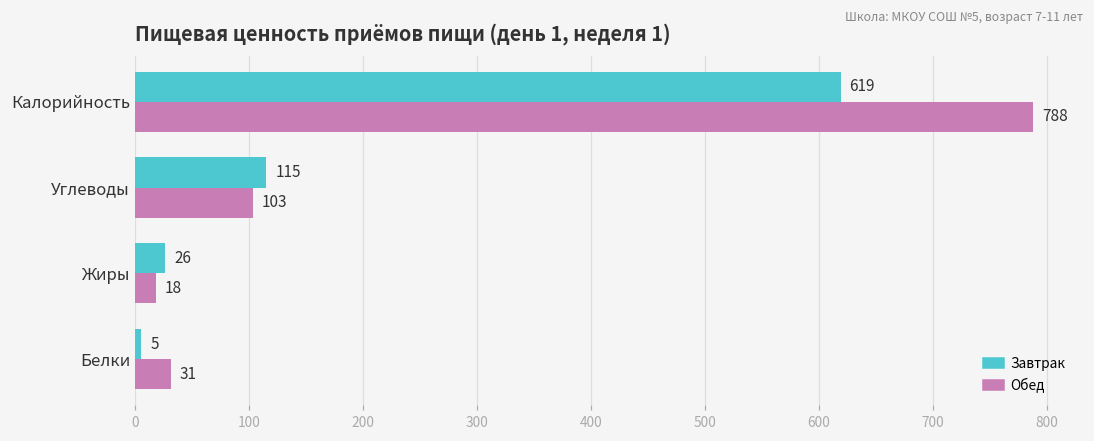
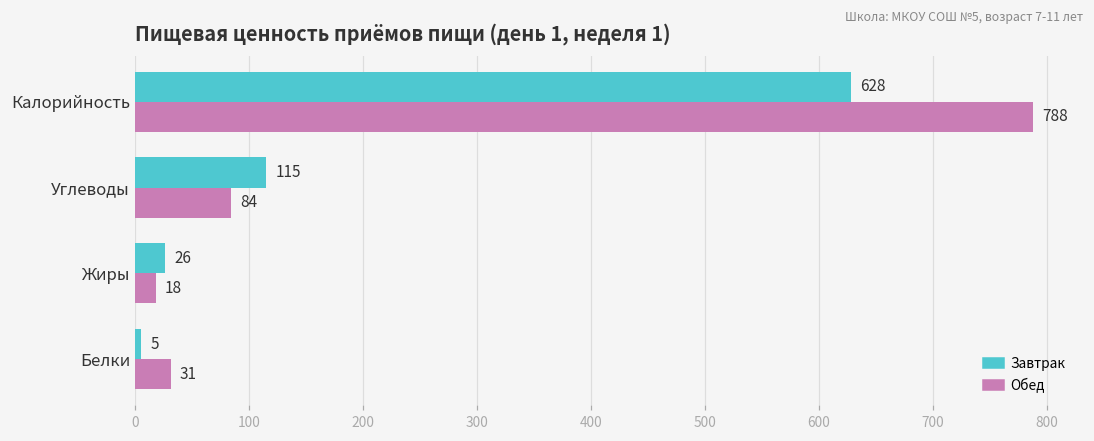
  {
    "Завтрак": {
-     "Калорийность": 619,
+     "Калорийность": 628,
      "Углеводы": 115,
      "Жиры": 26,
      "Белки": 5
    },
    "Обед": {
      "Калорийность": 788,
-     "Углеводы": 103,
+     "Углеводы": 84,
      "Жиры": 18,
      "Белки": 31
    }
  }
